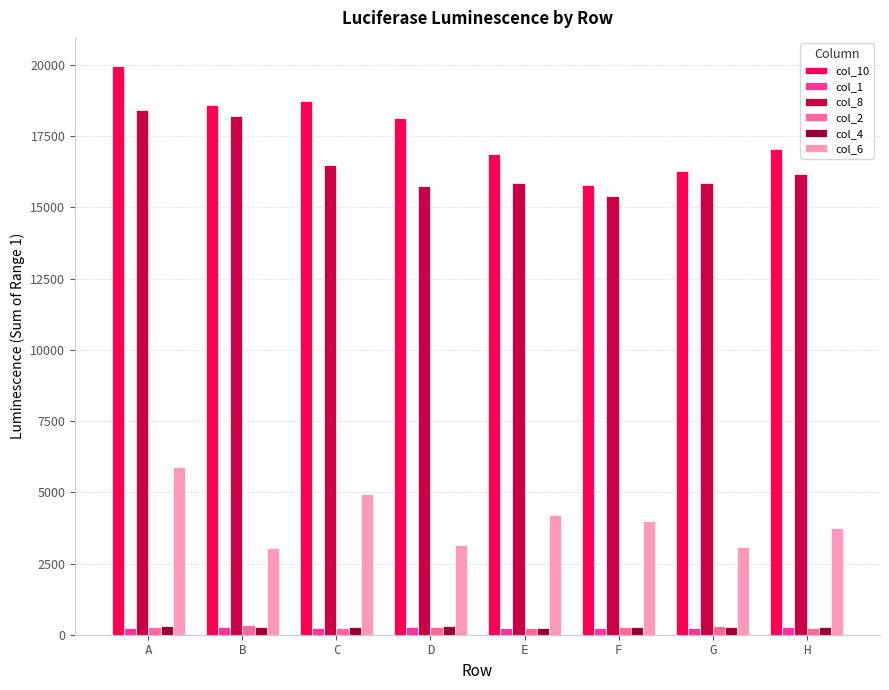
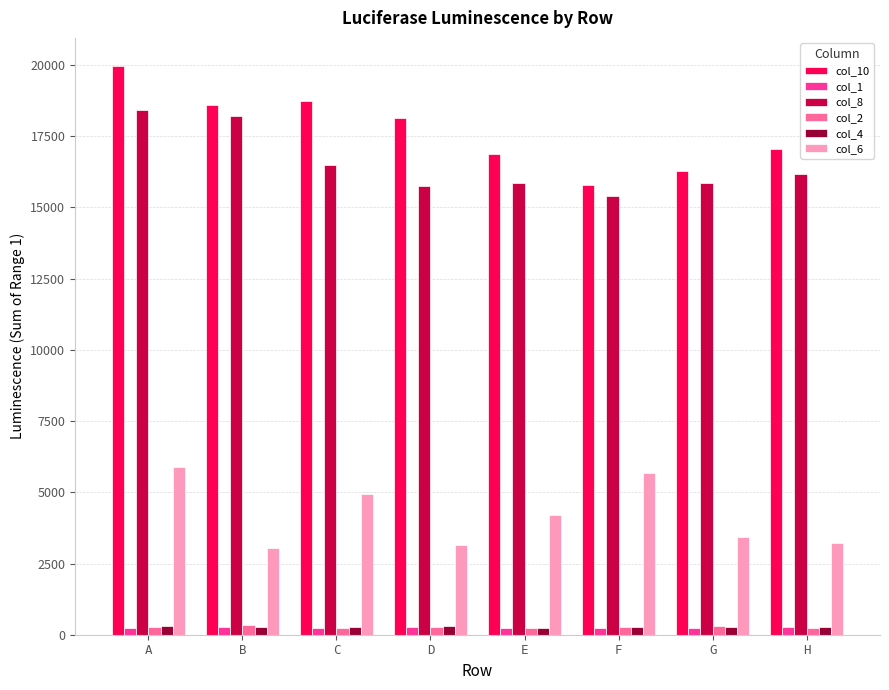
  {
    "col_6": {
      "A": 5900,
      "B": 3100,
      "C": 4900,
      "D": 3100,
      "E": 4200,
-     "F": 4000,
-     "G": 3100,
-     "H": 3800
+     "F": 5700,
+     "G": 3400,
+     "H": 3200
    }
  }
